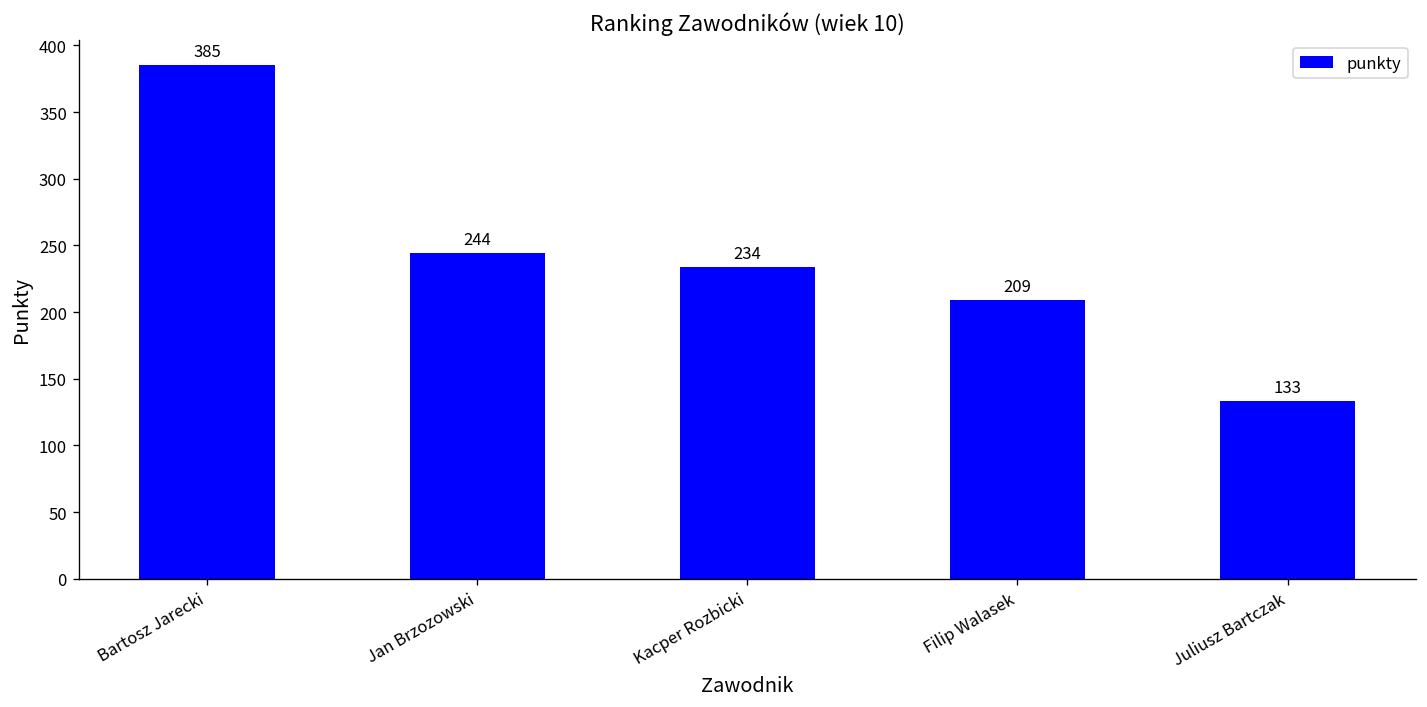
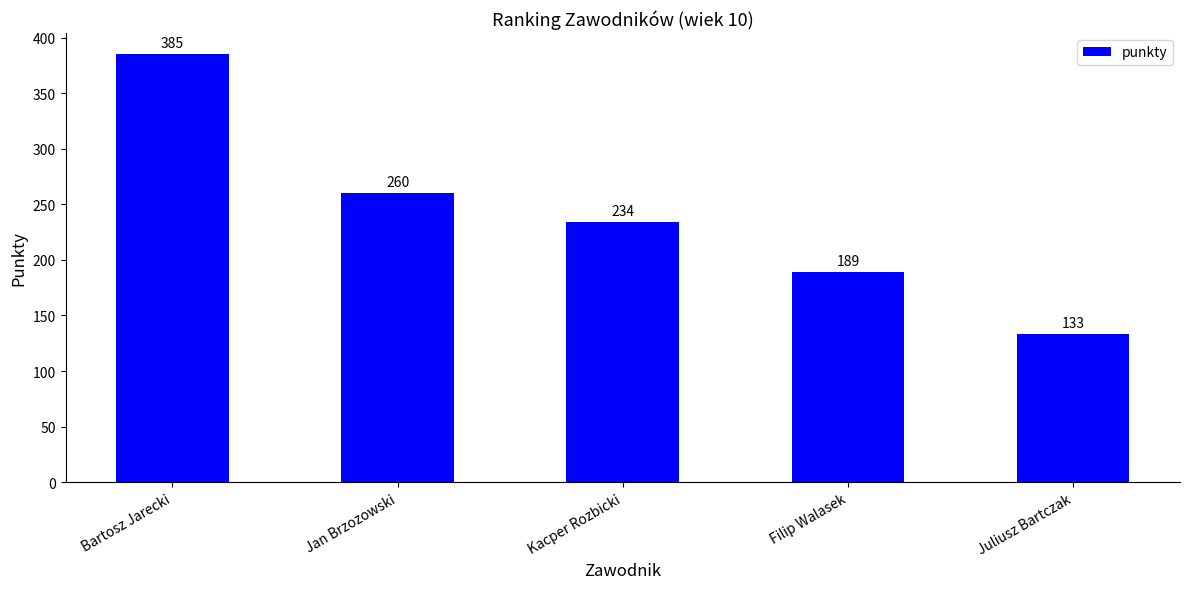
  {
    "Bartosz Jarecki": 385,
-   "Jan Brzozowski": 244,
+   "Jan Brzozowski": 260,
    "Kacper Rozbicki": 234,
-   "Filip Walasek": 209,
+   "Filip Walasek": 189,
    "Juliusz Bartczak": 133
  }
